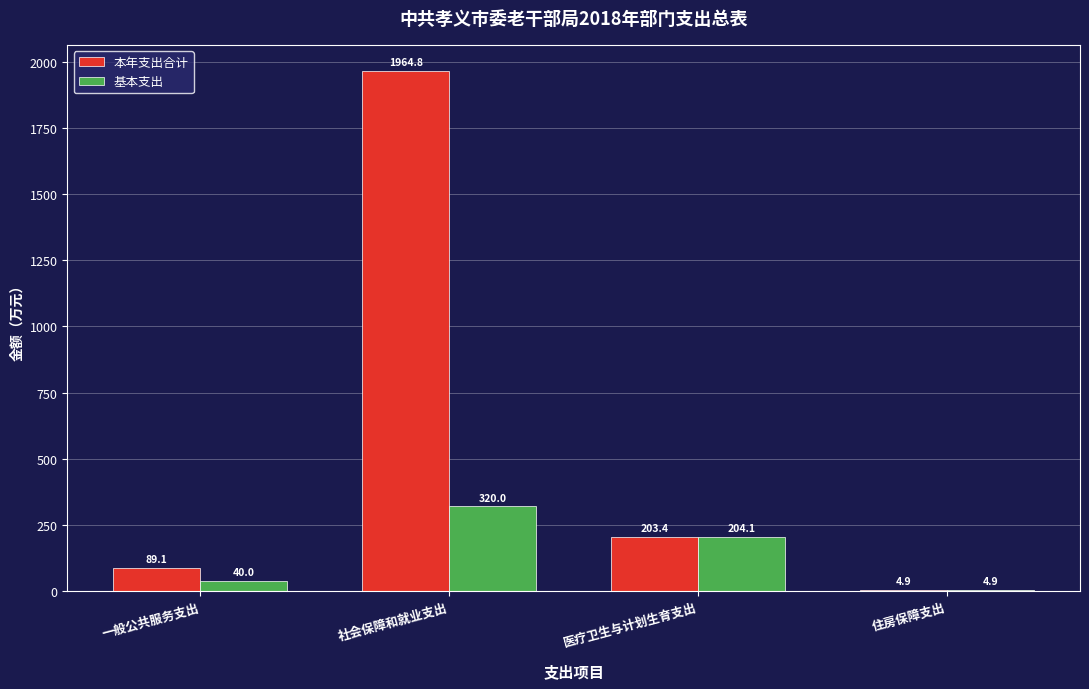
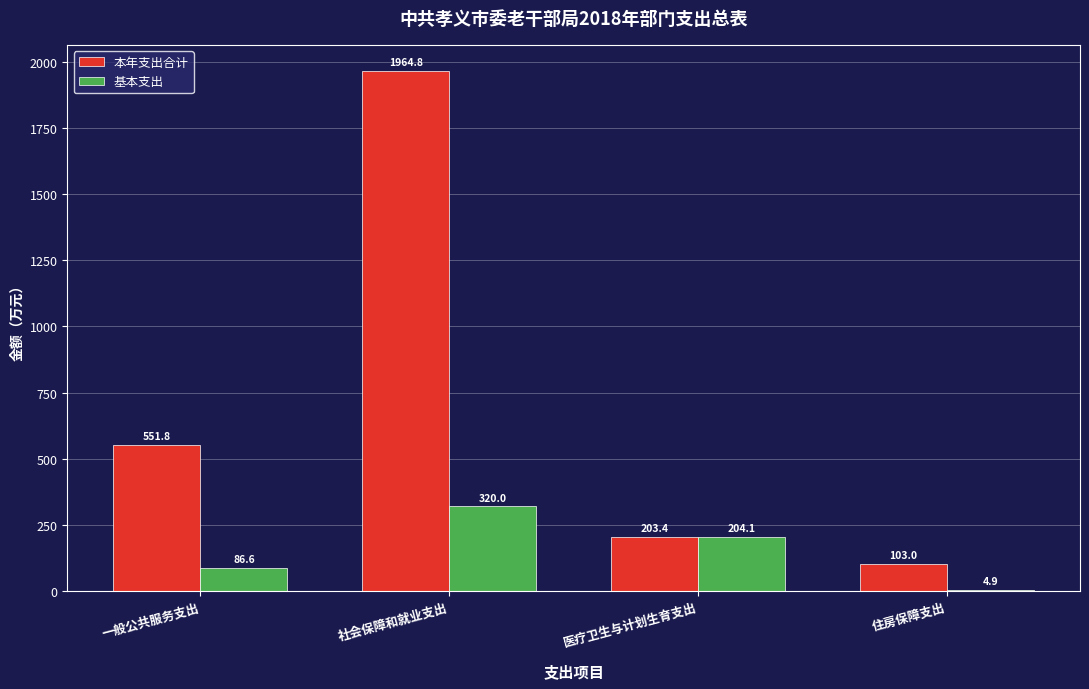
  {
    "本年支出合计": {
-     "一般公共服务支出": 89.1,
+     "一般公共服务支出": 551.8,
      "社会保障和就业支出": 1964.8,
      "医疗卫生与计划生育支出": 203.4,
-     "住房保障支出": 4.9
+     "住房保障支出": 103.0
    },
    "基本支出": {
-     "一般公共服务支出": 40.0,
+     "一般公共服务支出": 86.6,
      "社会保障和就业支出": 320.0,
      "医疗卫生与计划生育支出": 204.1,
      "住房保障支出": 4.9
    }
  }
